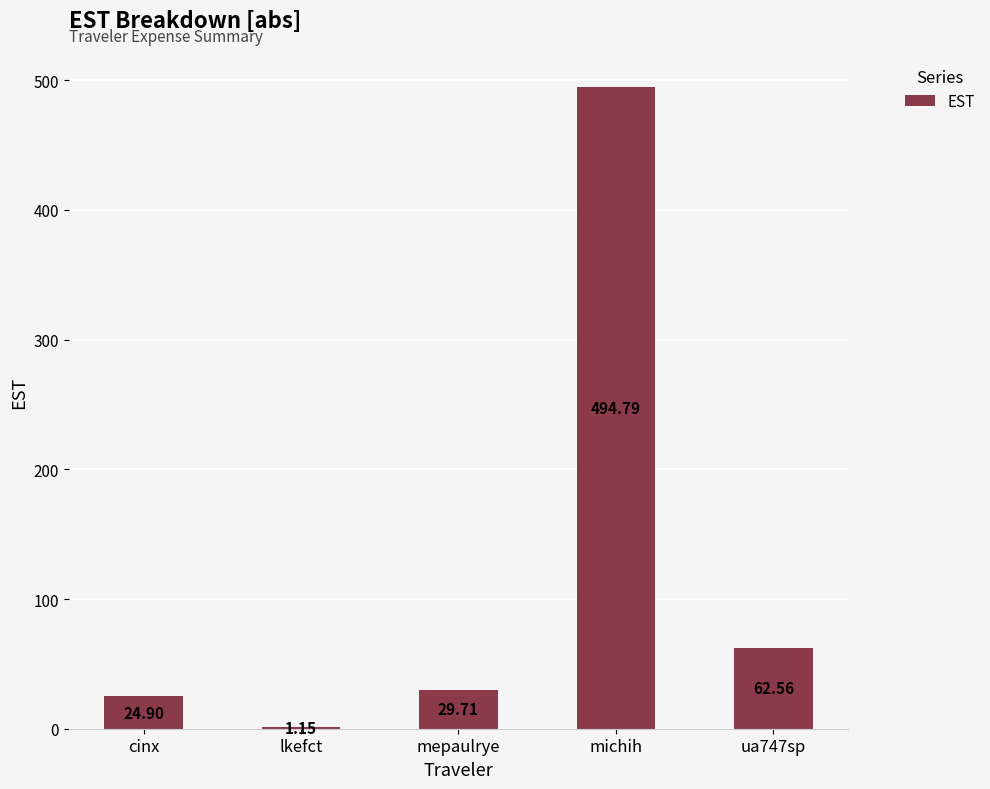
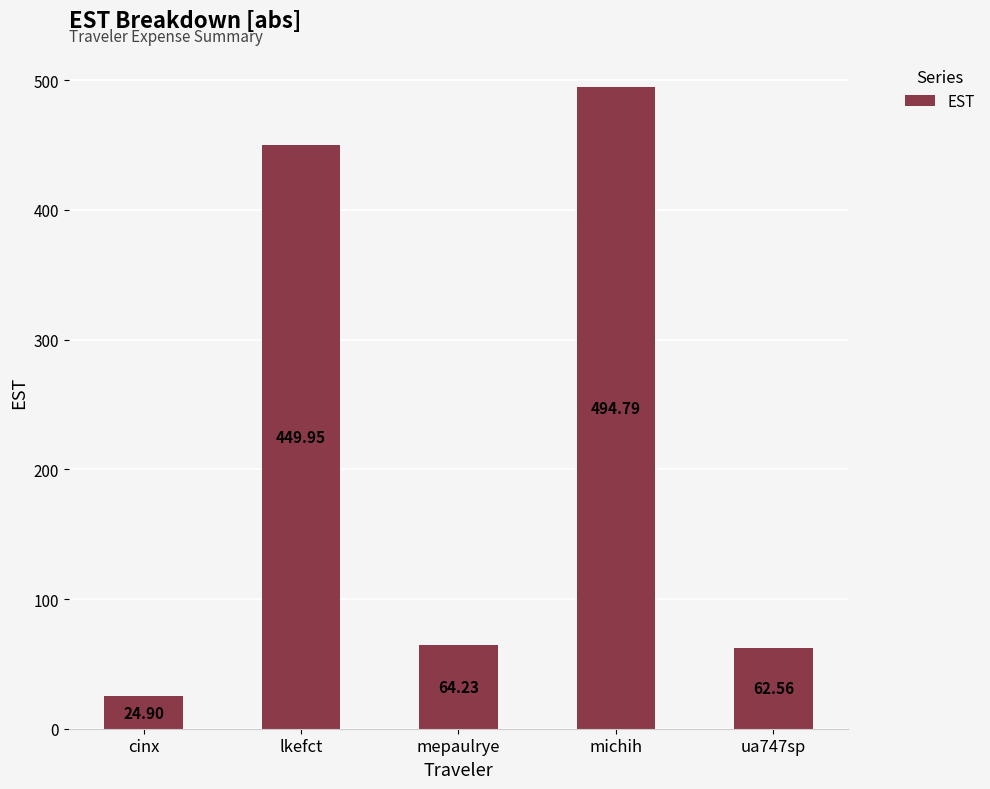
  {
    "cinx": 24.90,
-   "lkefct": 1.15,
-   "mepaulrye": 29.71,
+   "lkefct": 449.95,
+   "mepaulrye": 64.23,
    "michih": 494.79,
    "ua747sp": 62.56
  }
